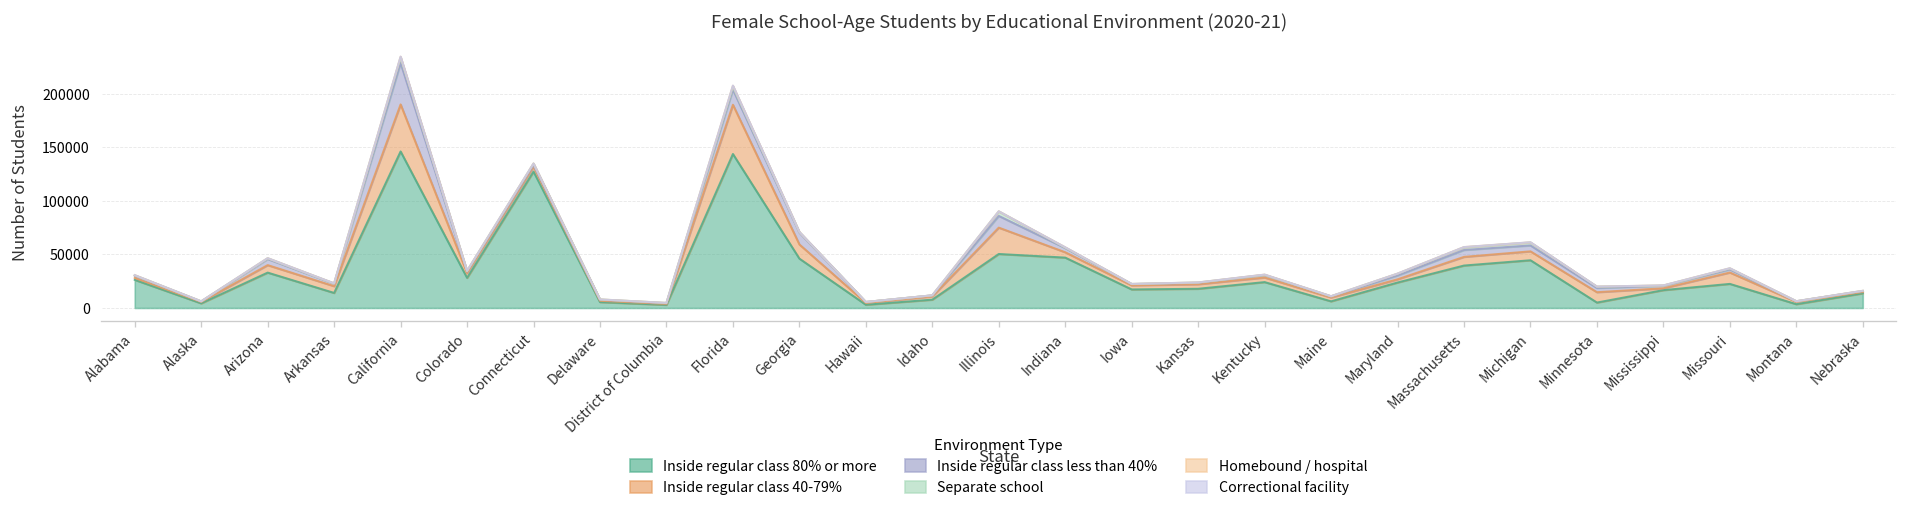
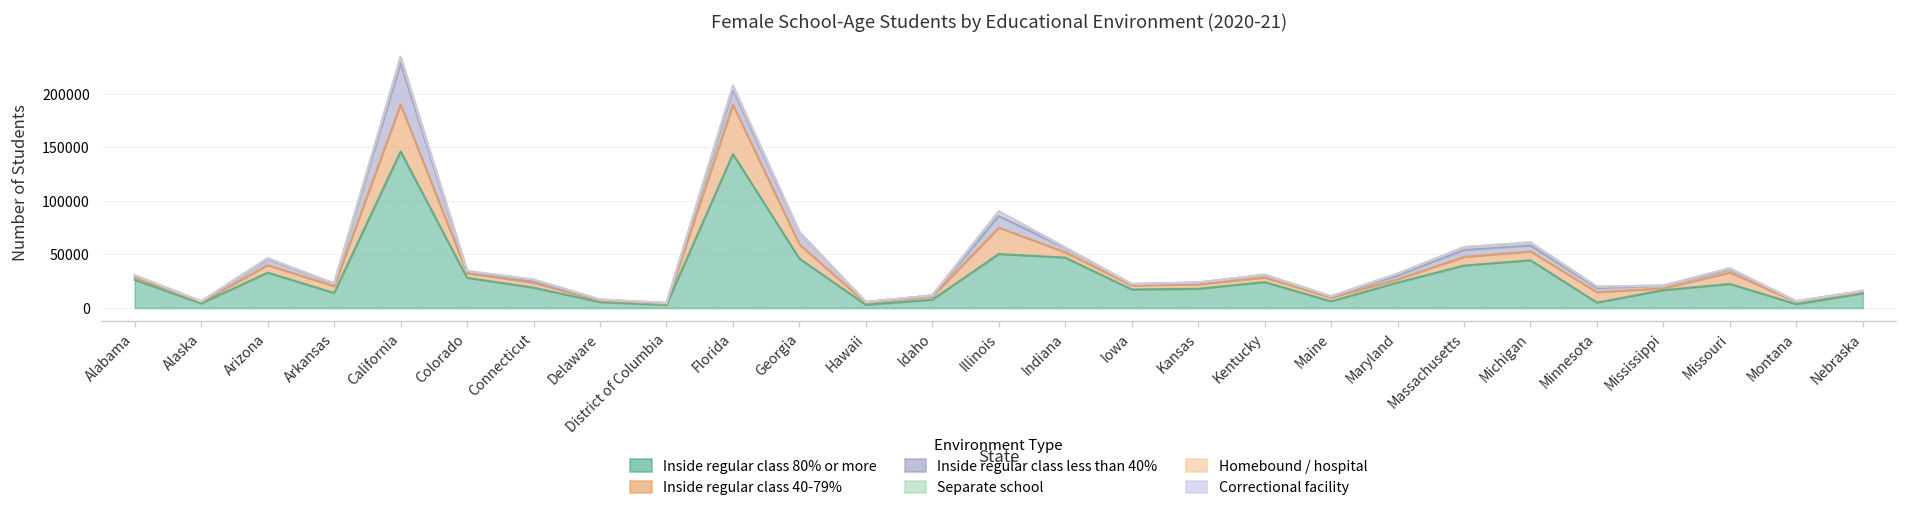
  {
    "Inside regular class 80% or more": {
      "Arizona": 30000,
      "Arkansas": 10000,
      "California": 150000,
      "Colorado": 30000,
-     "Connecticut": 130000,
+     "Connecticut": 20000,
      "Florida": 140000,
      "Georgia": 50000,
      "Idaho": 10000,
      "Illinois": 50000,
      "Indiana": 50000,
      "Iowa": 20000,
      "Kansas": 20000,
      "Kentucky": 20000,
      "Maine": 10000,
      "Maryland": 20000,
      "Massachusetts": 40000,
      "Michigan": 40000,
      "Minnesota": 10000,
      "Missouri": 20000
    },
    "Inside regular class 40-79%": {
      "Arizona": 10000,
      "California": 40000,
      "Florida": 50000,
      "Georgia": 10000,
      "Illinois": 20000,
      "Indiana": 0,
      "Maryland": 0,
      "Massachusetts": 10000,
      "Michigan": 10000,
      "Minnesota": 10000
    }
  }
